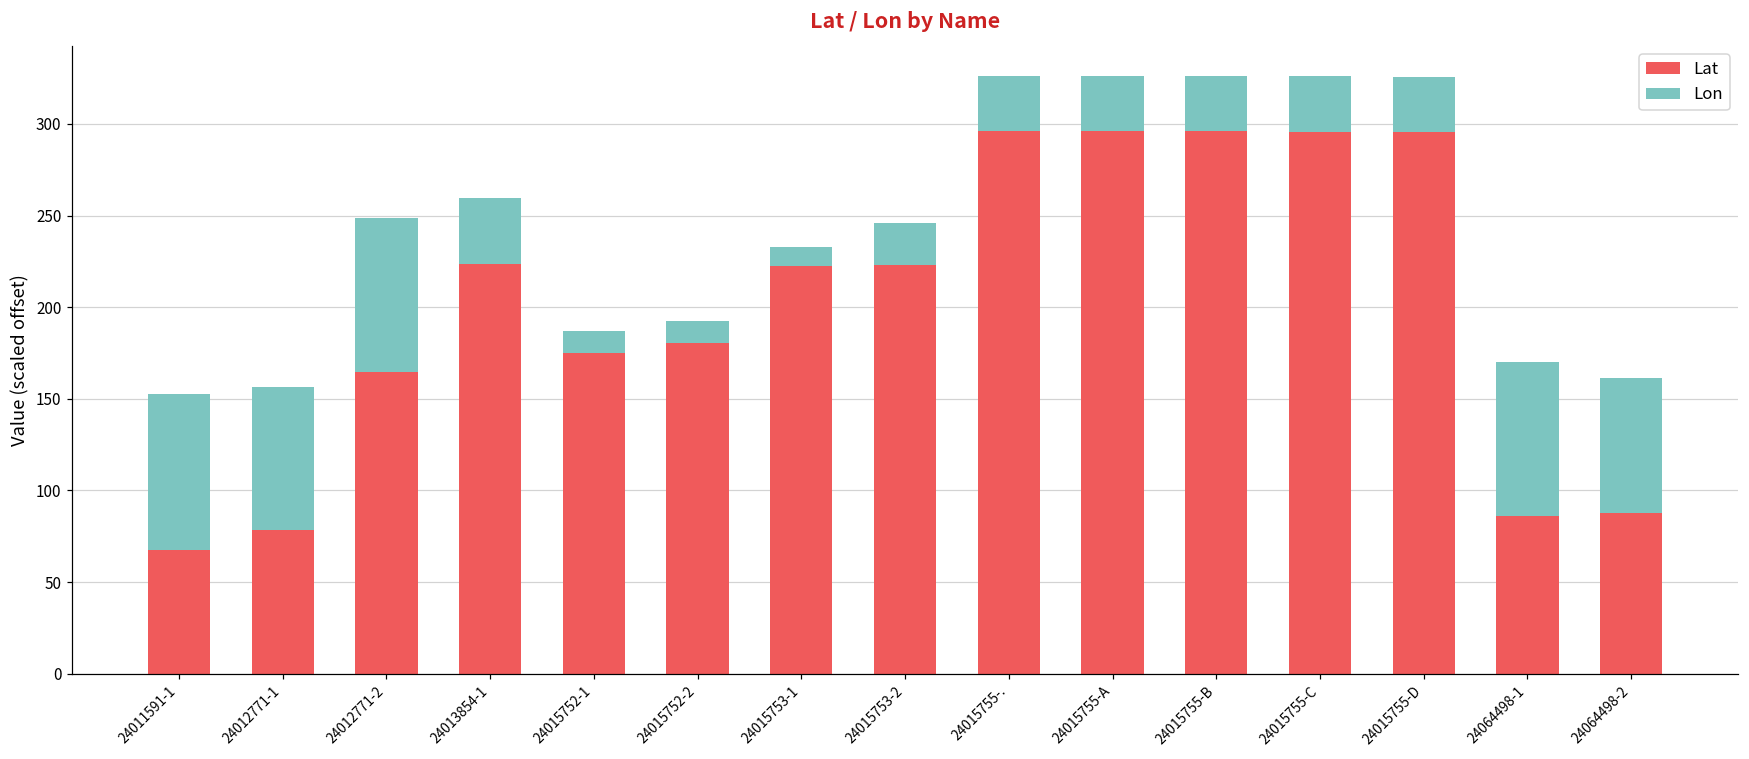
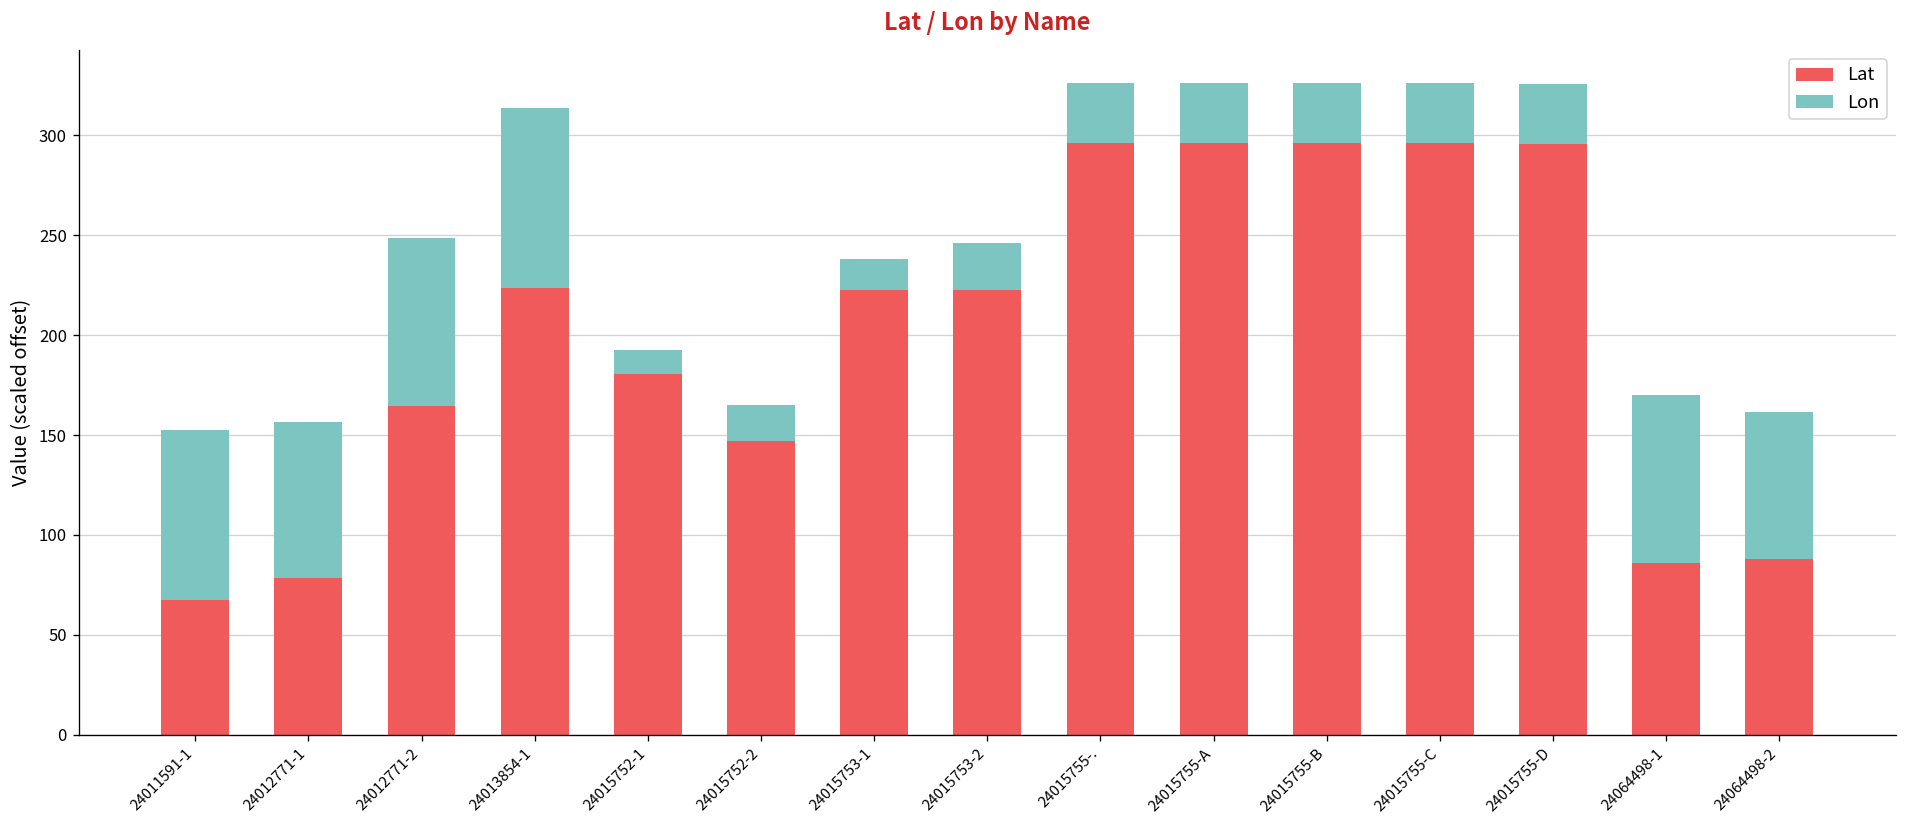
  {
    "Lat": {
      "24011591-1": 68,
      "24012771-1": 78,
      "24012771-2": 165,
      "24013854-1": 224,
-     "24015752-1": 175,
-     "24015752-2": 180,
+     "24015752-1": 180,
+     "24015752-2": 147,
      "24015753-1": 223,
      "24015753-2": 223,
      "24015755-.": 296,
      "24015755-A": 296,
      "24015755-B": 296,
      "24015755-C": 296,
      "24015755-D": 296,
      "24064498-1": 86,
      "24064498-2": 88
    },
    "Lon": {
      "24011591-1": 85,
      "24012771-1": 78,
      "24012771-2": 84,
-     "24013854-1": 36,
+     "24013854-1": 90,
      "24015752-1": 12,
-     "24015752-2": 12,
-     "24015753-1": 10,
+     "24015752-2": 18,
+     "24015753-1": 16,
      "24015753-2": 23,
      "24015755-.": 30,
      "24015755-A": 30,
      "24015755-B": 30,
      "24015755-C": 30,
      "24015755-D": 30,
      "24064498-1": 84,
      "24064498-2": 74
    }
  }
